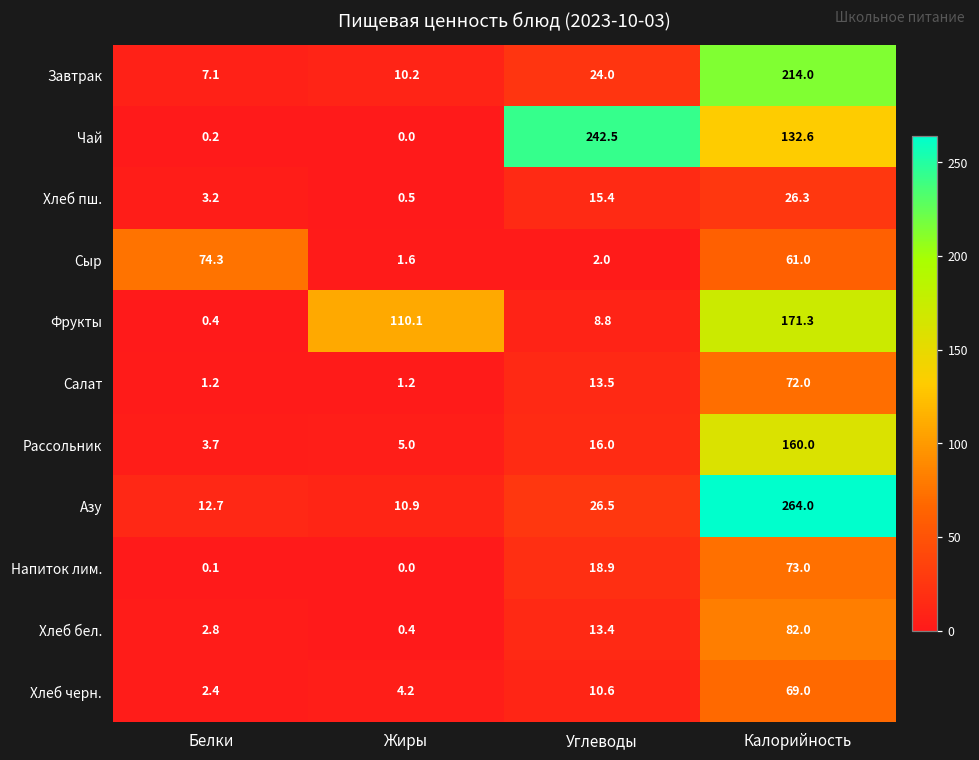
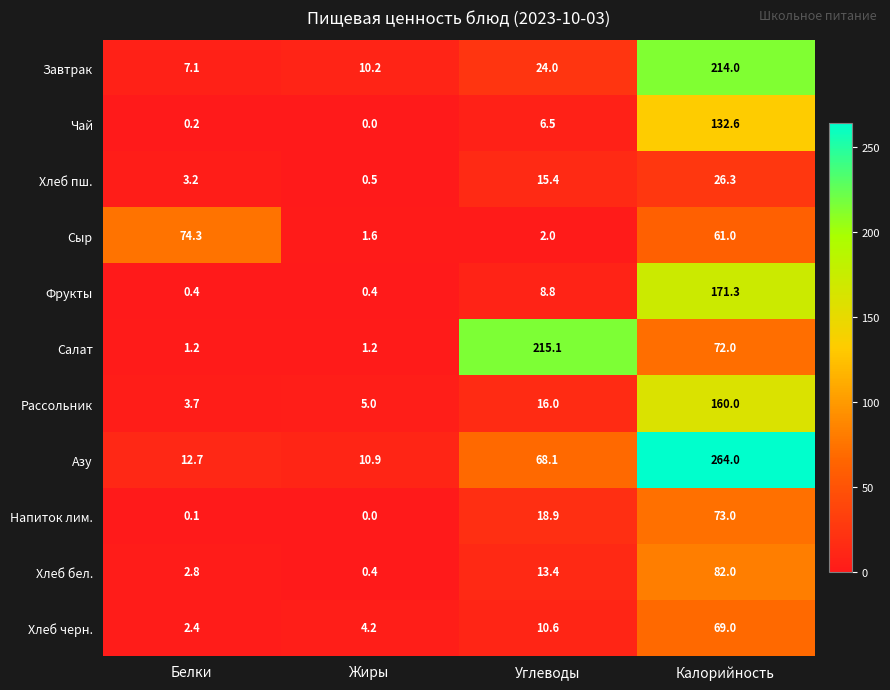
  {
    "Завтрак": {
      "Белки": 7.1,
      "Жиры": 10.2,
      "Углеводы": 24.0,
      "Калорийность": 214.0
    },
    "Чай": {
      "Белки": 0.2,
      "Жиры": 0.0,
-     "Углеводы": 242.5,
+     "Углеводы": 6.5,
      "Калорийность": 132.6
    },
    "Хлеб пш.": {
      "Белки": 3.2,
      "Жиры": 0.5,
      "Углеводы": 15.4,
      "Калорийность": 26.3
    },
    "Сыр": {
      "Белки": 74.3,
      "Жиры": 1.6,
      "Углеводы": 2.0,
      "Калорийность": 61.0
    },
    "Фрукты": {
      "Белки": 0.4,
-     "Жиры": 110.1,
+     "Жиры": 0.4,
      "Углеводы": 8.8,
      "Калорийность": 171.3
    },
    "Салат": {
      "Белки": 1.2,
      "Жиры": 1.2,
-     "Углеводы": 13.5,
+     "Углеводы": 215.1,
      "Калорийность": 72.0
    },
    "Рассольник": {
      "Белки": 3.7,
      "Жиры": 5.0,
      "Углеводы": 16.0,
      "Калорийность": 160.0
    },
    "Азу": {
      "Белки": 12.7,
      "Жиры": 10.9,
-     "Углеводы": 26.5,
+     "Углеводы": 68.1,
      "Калорийность": 264.0
    },
    "Напиток лим.": {
      "Белки": 0.1,
      "Жиры": 0.0,
      "Углеводы": 18.9,
      "Калорийность": 73.0
    },
    "Хлеб бел.": {
      "Белки": 2.8,
      "Жиры": 0.4,
      "Углеводы": 13.4,
      "Калорийность": 82.0
    },
    "Хлеб черн.": {
      "Белки": 2.4,
      "Жиры": 4.2,
      "Углеводы": 10.6,
      "Калорийность": 69.0
    }
  }
